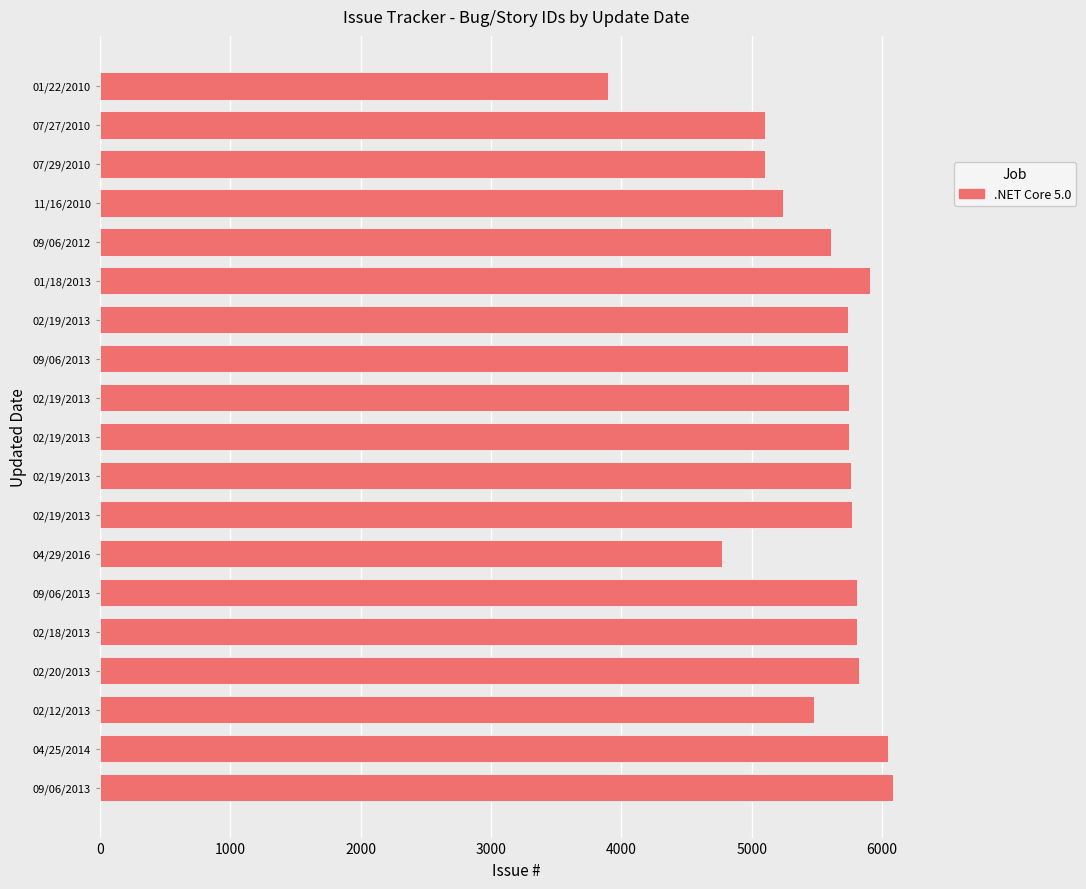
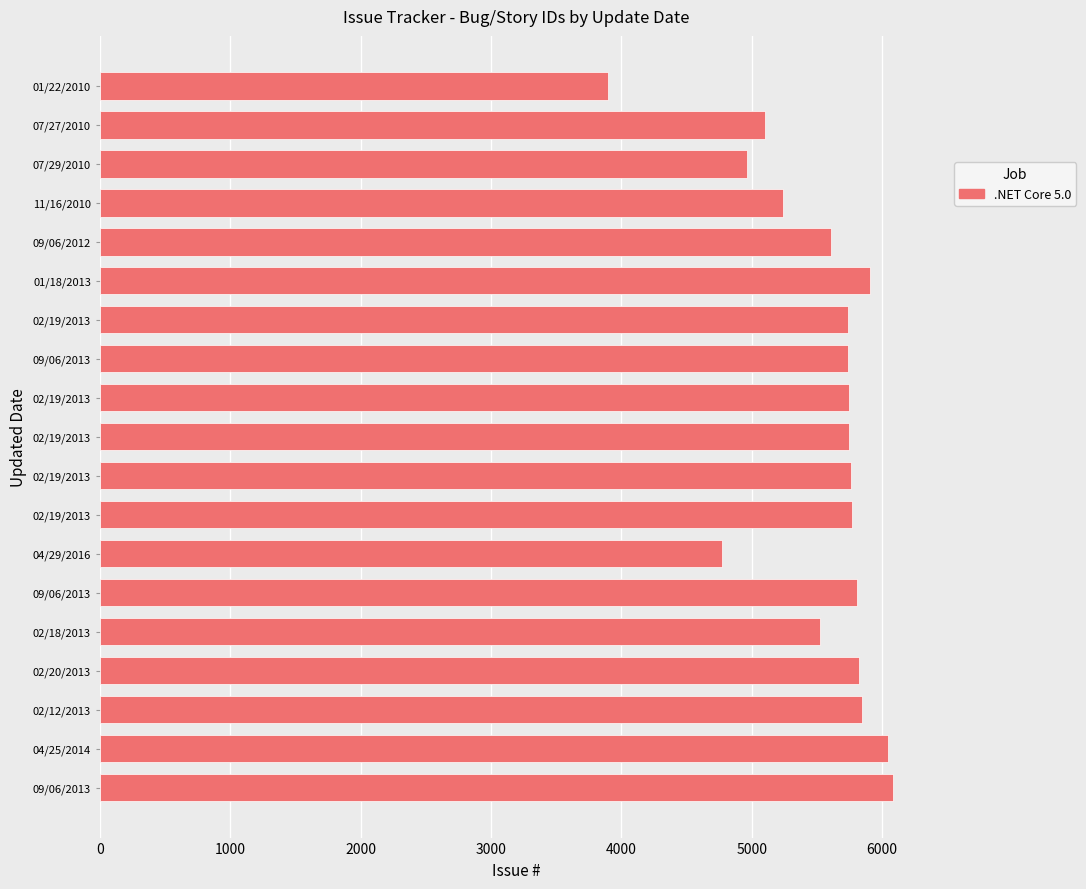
  {
    "01/22/2010": 3900,
    "07/27/2010": 5100,
-   "07/29/2010": 5100,
+   "07/29/2010": 4960,
    "11/16/2010": 5240,
    "09/06/2012": 5610,
    "01/18/2013": 5910,
    "04/29/2016": 4770,
-   "02/18/2013": 5810,
+   "02/18/2013": 5520,
    "02/20/2013": 5820,
-   "02/12/2013": 5470,
+   "02/12/2013": 5850,
    "04/25/2014": 6050
  }
